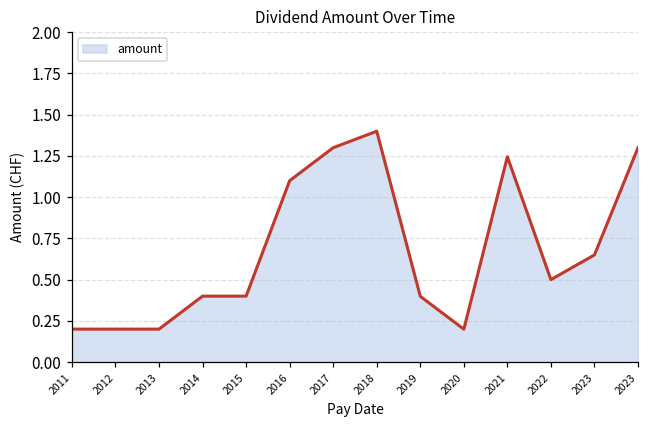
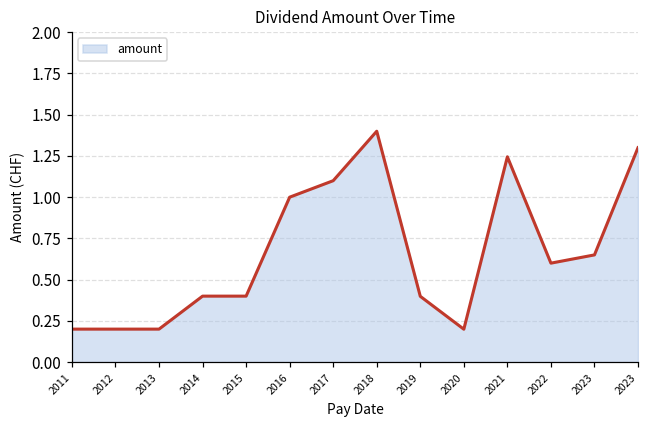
  {
    "2011": 0.2,
    "2012": 0.2,
    "2013": 0.2,
    "2014": 0.4,
    "2015": 0.4,
-   "2016": 1.1,
-   "2017": 1.3,
+   "2016": 1.0,
+   "2017": 1.1,
    "2018": 1.4,
    "2019": 0.4,
    "2020": 0.2,
    "2021": 1.24,
-   "2022": 0.5
+   "2022": 0.6
  }
